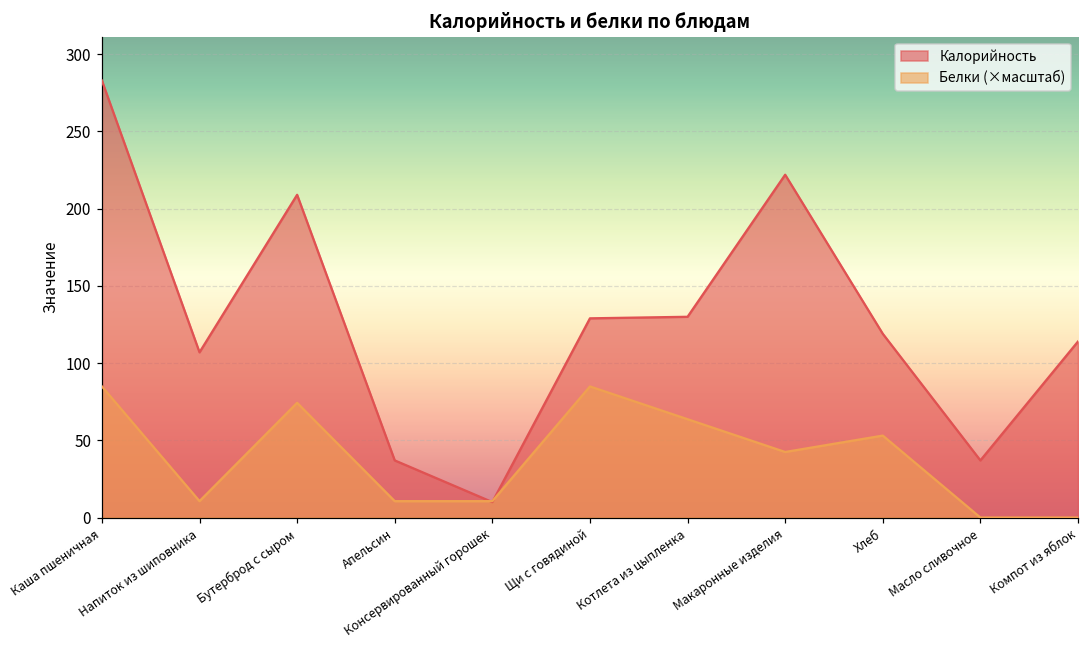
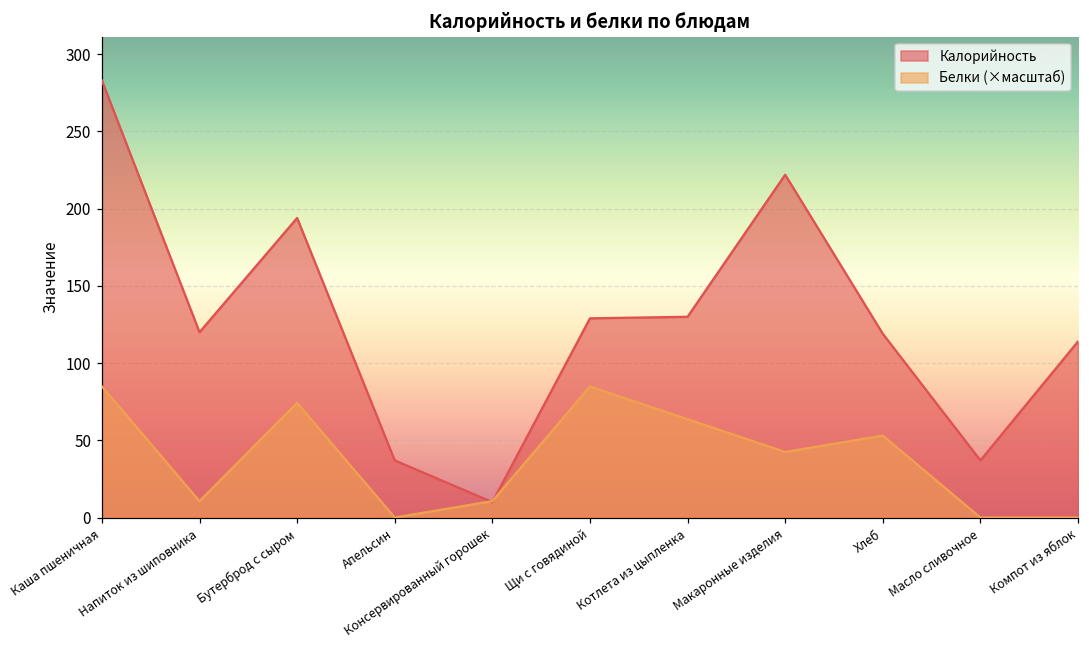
  {
    "Калорийность": {
      "Каша пшеничная": 283,
-     "Напиток из шиповника": 107,
-     "Бутерброд с сыром": 209,
+     "Напиток из шиповника": 120,
+     "Бутерброд с сыром": 194,
      "Апельсин": 37,
      "Щи с говядиной": 129,
      "Котлета из цыпленка": 130,
      "Макаронные изделия": 222,
      "Хлеб": 119,
      "Масло сливочное": 37,
      "Компот из яблок": 114
    },
    "Белки (×масштаб)": {
      "Каша пшеничная": 85,
      "Напиток из шиповника": 11,
      "Бутерброд с сыром": 74,
-     "Апельсин": 11,
+     "Апельсин": 0,
      "Щи с говядиной": 85,
      "Котлета из цыпленка": 64,
      "Макаронные изделия": 42,
      "Хлеб": 53,
      "Масло сливочное": 0,
      "Компот из яблок": 0
    }
  }
